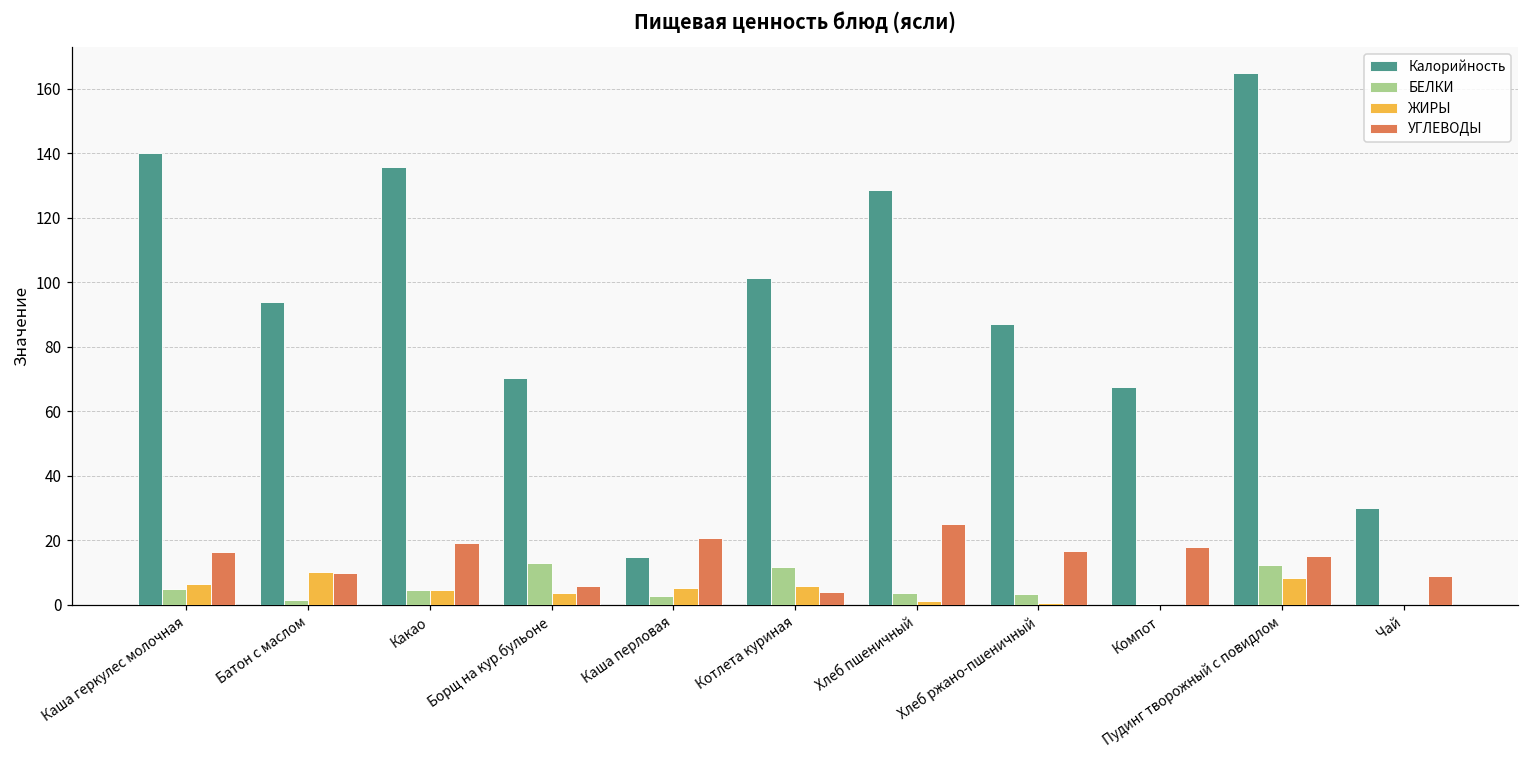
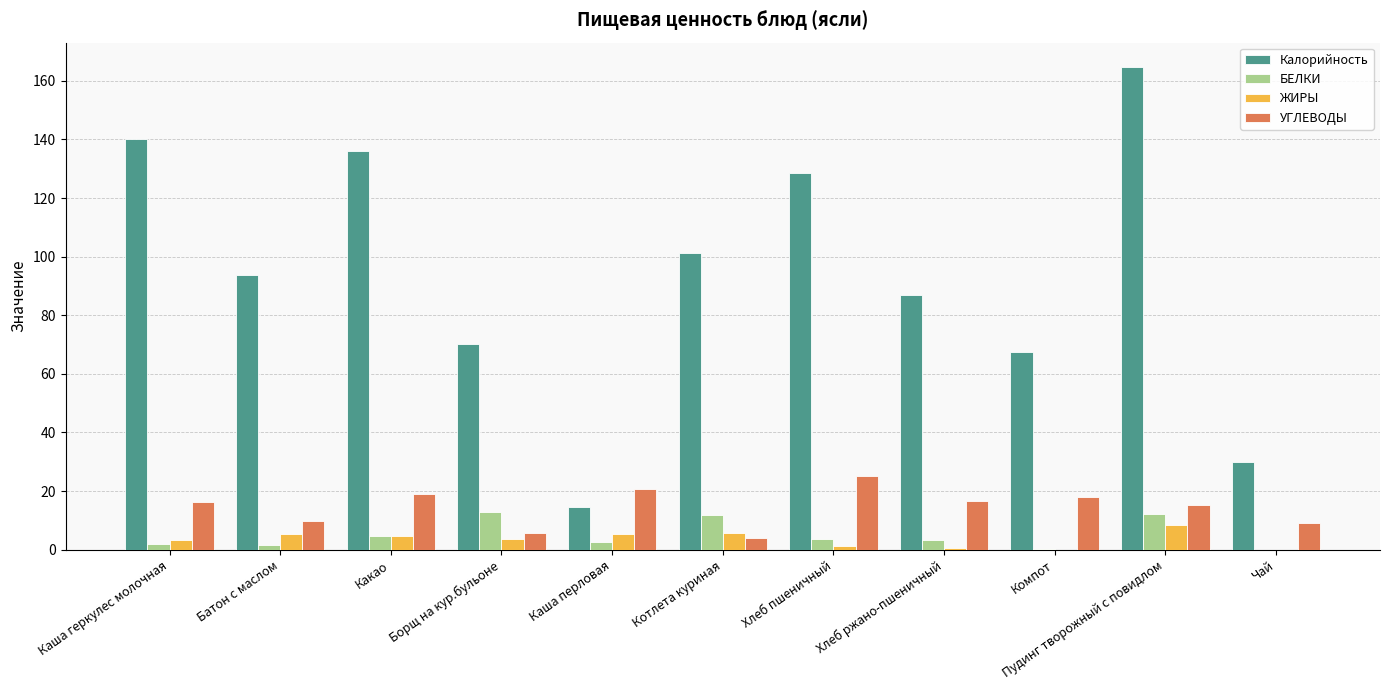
  {
    "Калорийность": {
      "Каша геркулес молочная": 140,
      "Батон с маслом": 94,
      "Какао": 136,
      "Борщ на кур.бульоне": 70,
      "Каша перловая": 15,
      "Котлета куриная": 101,
      "Хлеб пшеничный": 129,
      "Хлеб ржано-пшеничный": 87,
      "Компот": 68,
      "Пудинг творожный с повидлом": 165,
      "Чай": 30
    },
    "БЕЛКИ": {
-     "Каша геркулес молочная": 5,
+     "Каша геркулес молочная": 2,
      "Батон с маслом": 2,
      "Какао": 5,
      "Борщ на кур.бульоне": 13,
      "Каша перловая": 3,
      "Котлета куриная": 12,
      "Хлеб пшеничный": 4,
      "Хлеб ржано-пшеничный": 3,
      "Пудинг творожный с повидлом": 12,
      "Чай": 0
    },
    "ЖИРЫ": {
-     "Каша геркулес молочная": 6,
-     "Батон с маслом": 10,
+     "Каша геркулес молочная": 3,
+     "Батон с маслом": 5,
      "Какао": 5,
      "Борщ на кур.бульоне": 4,
      "Каша перловая": 5,
      "Котлета куриная": 6,
      "Хлеб пшеничный": 1,
      "Компот": 0,
      "Пудинг творожный с повидлом": 8,
      "Чай": 0
    },
    "УГЛЕВОДЫ": {
      "Каша геркулес молочная": 16,
      "Батон с маслом": 10,
      "Какао": 19,
      "Борщ на кур.бульоне": 6,
      "Каша перловая": 21,
      "Котлета куриная": 4,
      "Хлеб пшеничный": 25,
      "Хлеб ржано-пшеничный": 17,
      "Компот": 18,
      "Пудинг творожный с повидлом": 15,
      "Чай": 9
    }
  }
